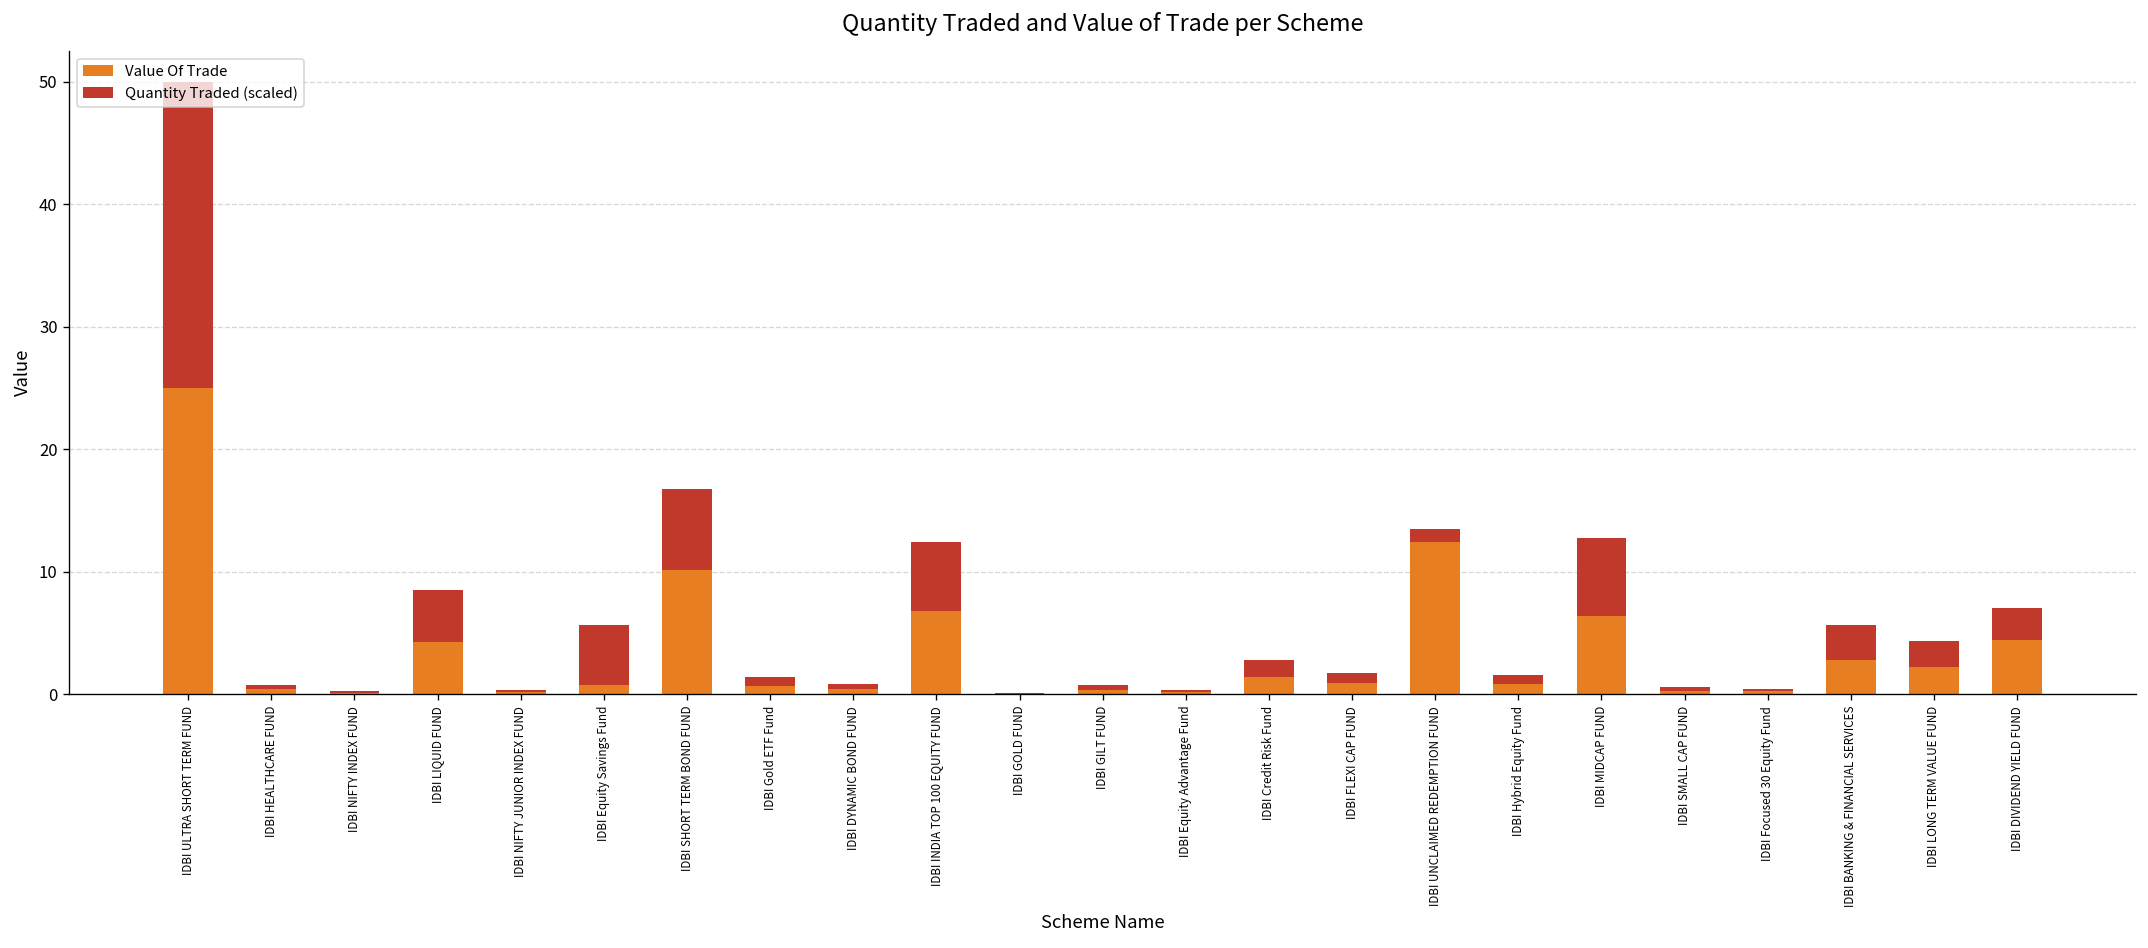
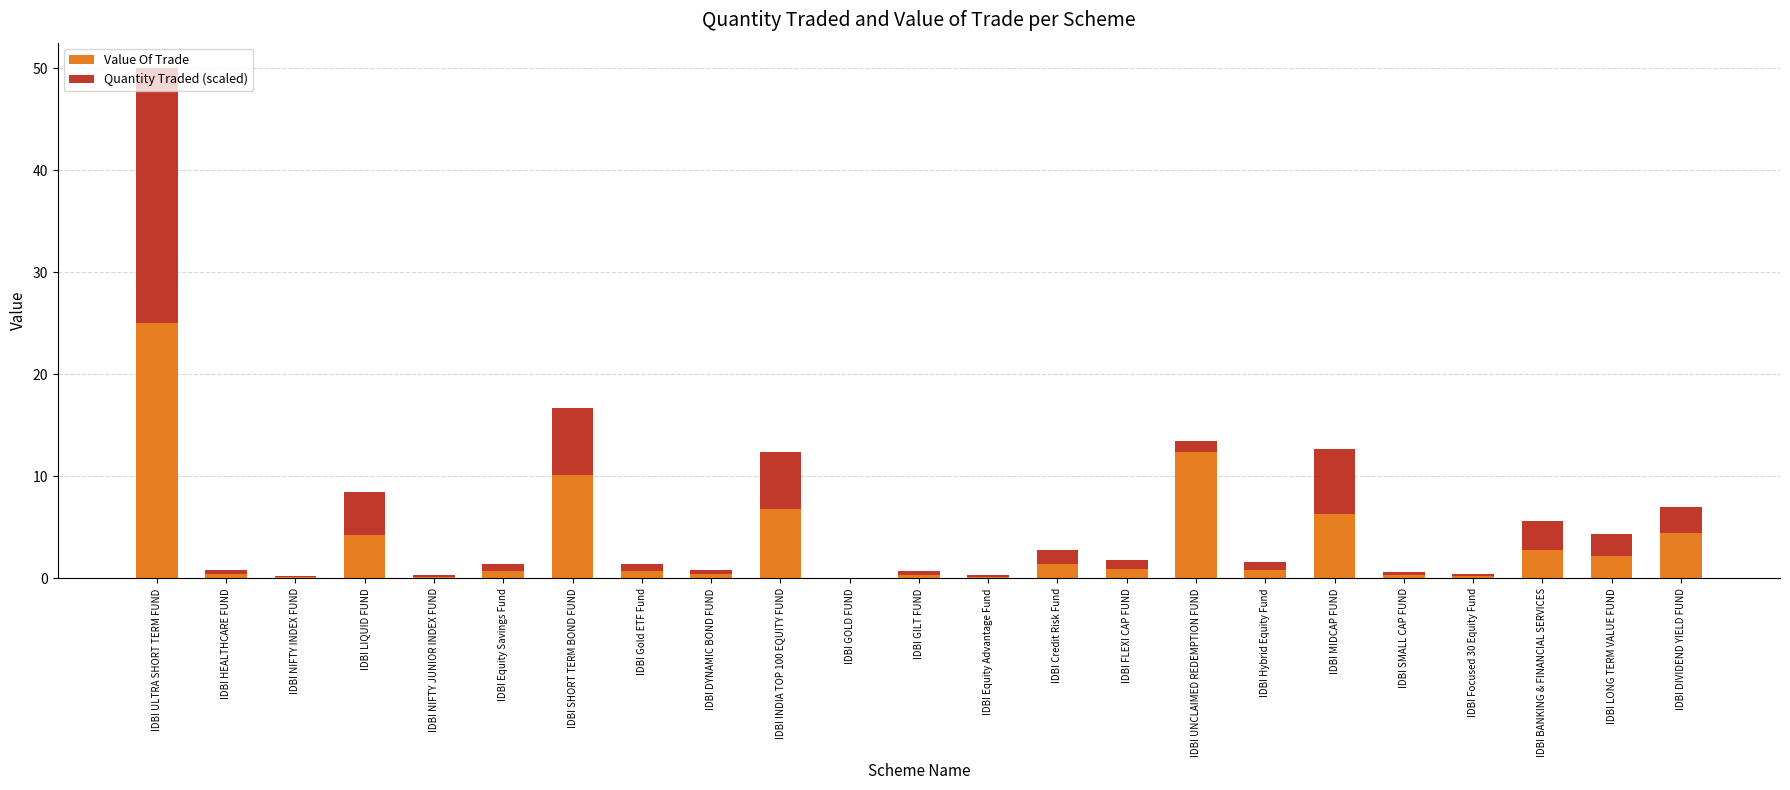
  {
    "Value Of Trade": {
      "IDBI ULTRA SHORT TERM FUND": 25.0,
      "IDBI HEALTHCARE FUND": 0.4,
      "IDBI LIQUID FUND": 4.3,
      "IDBI Equity Savings Fund": 0.7,
      "IDBI SHORT TERM BOND FUND": 10.1,
      "IDBI Gold ETF Fund": 0.7,
      "IDBI DYNAMIC BOND FUND": 0.4,
      "IDBI INDIA TOP 100 EQUITY FUND": 6.8,
      "IDBI GILT FUND": 0.4,
      "IDBI Credit Risk Fund": 1.4,
      "IDBI FLEXI CAP FUND": 0.9,
      "IDBI UNCLAIMED REDEMPTION FUND": 12.4,
      "IDBI Hybrid Equity Fund": 0.8,
      "IDBI MIDCAP FUND": 6.4,
      "IDBI SMALL CAP FUND": 0.3,
      "IDBI BANKING & FINANCIAL SERVICES": 2.8,
      "IDBI LONG TERM VALUE FUND": 2.2,
      "IDBI DIVIDEND YIELD FUND": 4.4
    },
    "Quantity Traded (scaled)": {
      "IDBI HEALTHCARE FUND": 0.4,
      "IDBI LIQUID FUND": 4.3,
-     "IDBI Equity Savings Fund": 4.9,
+     "IDBI Equity Savings Fund": 0.7,
      "IDBI SHORT TERM BOND FUND": 6.6,
      "IDBI Gold ETF Fund": 0.7,
      "IDBI DYNAMIC BOND FUND": 0.4,
      "IDBI INDIA TOP 100 EQUITY FUND": 5.6,
      "IDBI GILT FUND": 0.4,
      "IDBI Credit Risk Fund": 1.4,
      "IDBI FLEXI CAP FUND": 0.9,
      "IDBI UNCLAIMED REDEMPTION FUND": 1.1,
      "IDBI Hybrid Equity Fund": 0.8,
      "IDBI MIDCAP FUND": 6.4,
      "IDBI SMALL CAP FUND": 0.3,
      "IDBI BANKING & FINANCIAL SERVICES": 2.8,
      "IDBI LONG TERM VALUE FUND": 2.2,
      "IDBI DIVIDEND YIELD FUND": 2.6
    }
  }
